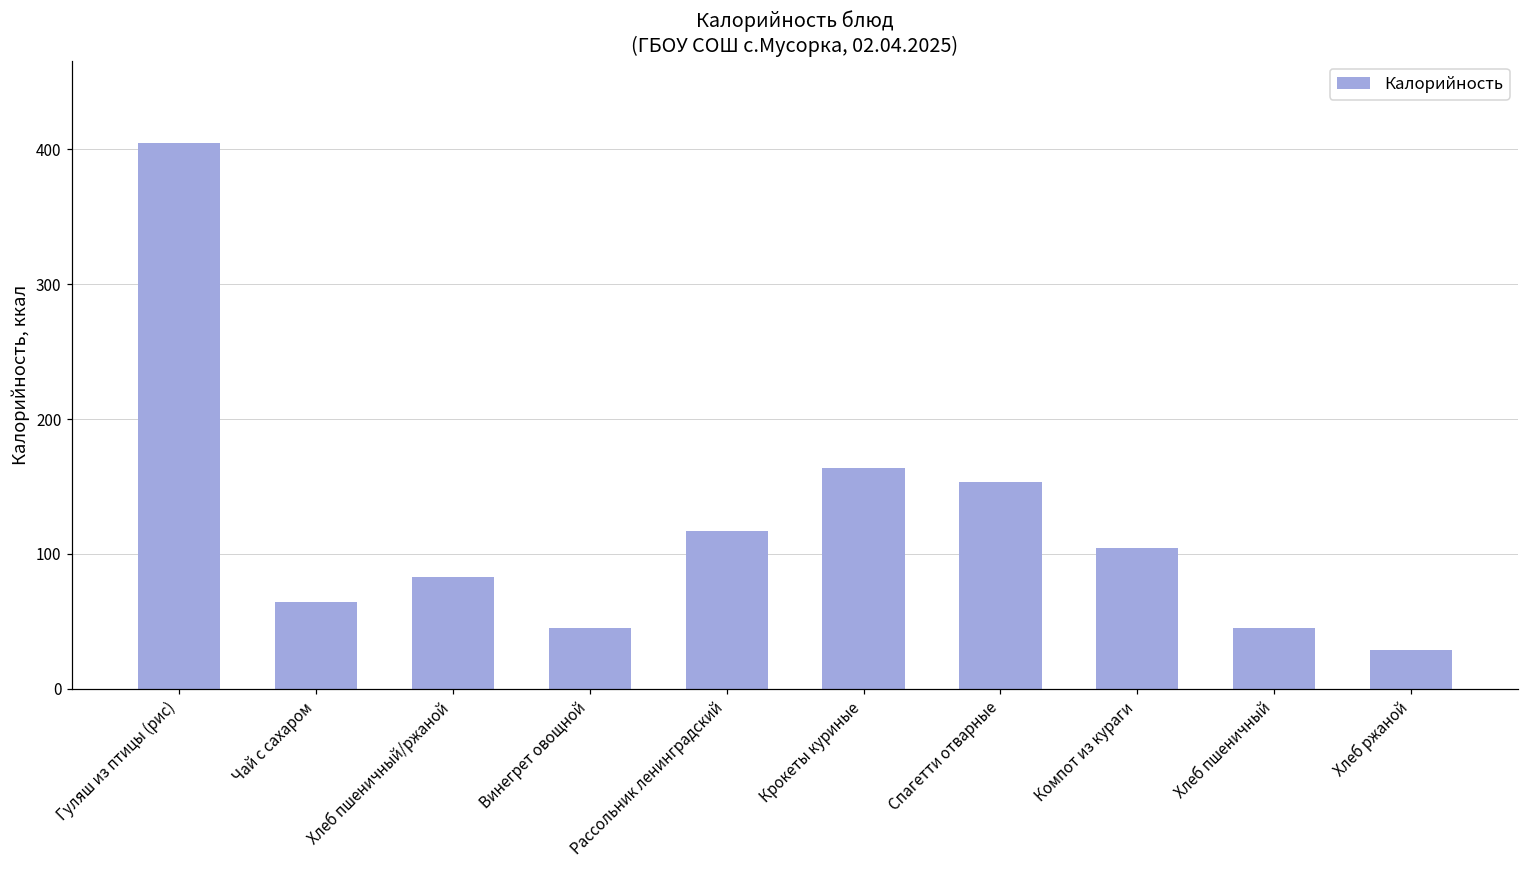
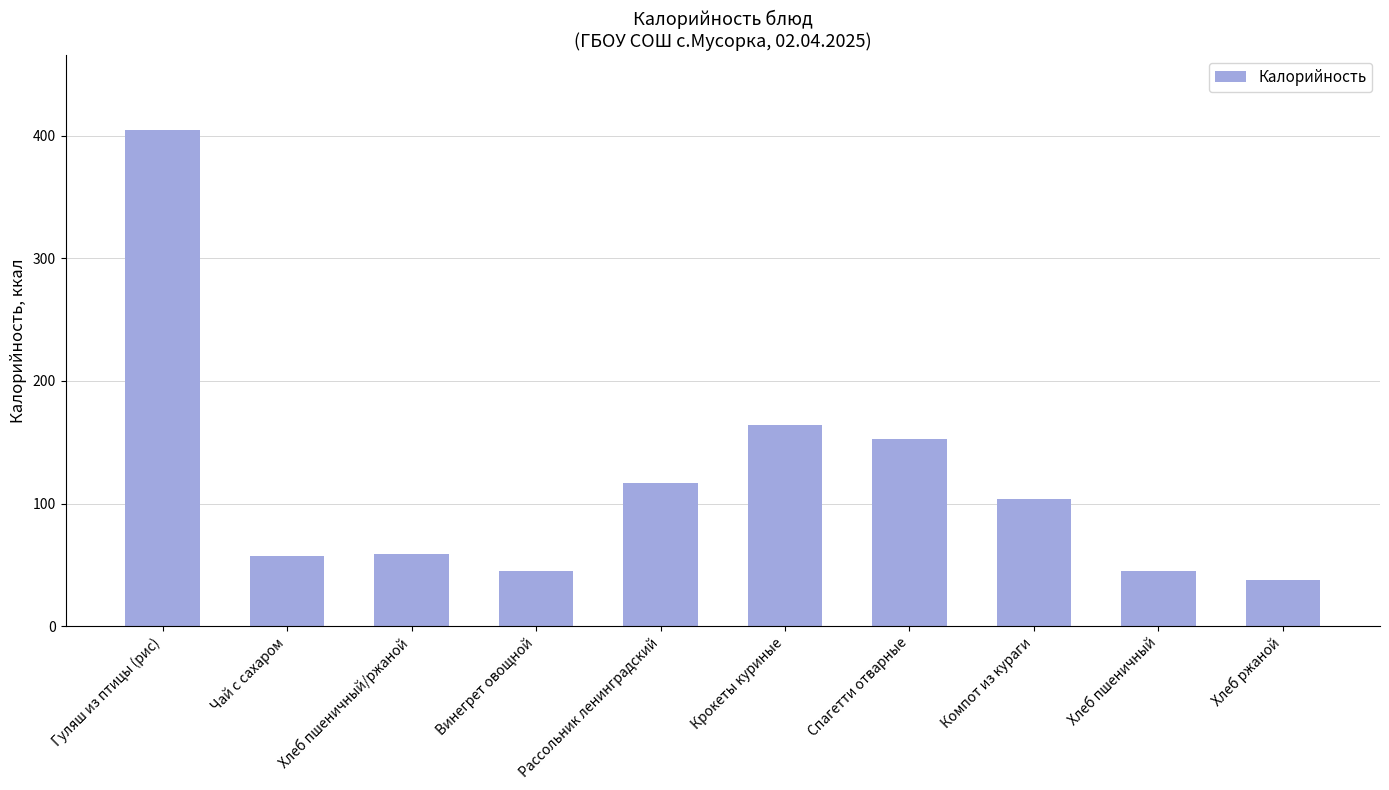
  {
    "Гуляш из птицы (рис)": 405,
-   "Чай с сахаром": 64,
-   "Хлеб пшеничный/ржаной": 83,
+   "Чай с сахаром": 57,
+   "Хлеб пшеничный/ржаной": 59,
    "Винегрет овощной": 45,
    "Рассольник ленинградский": 117,
    "Крокеты куриные": 164,
    "Спагетти отварные": 153,
    "Компот из кураги": 104,
    "Хлеб пшеничный": 45,
-   "Хлеб ржаной": 29
+   "Хлеб ржаной": 38
  }
